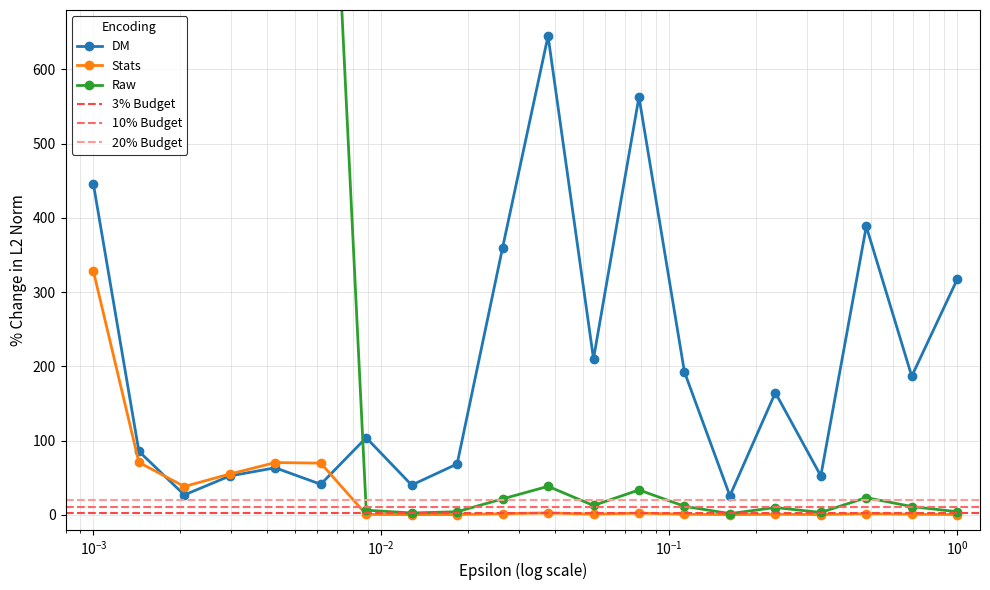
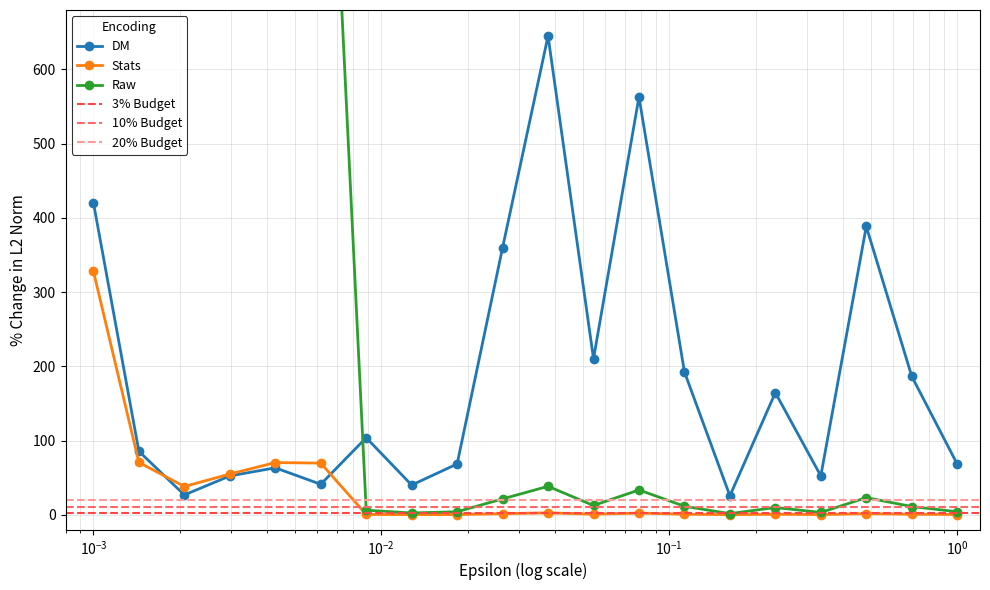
  {
    "DM": {
-     "10^-3": 450,
-     "10^0": 320
+     "10^-3": 420,
+     "10^0": 70
    },
    "Stats": {
      "10^-3": 330,
      "10^0": 0
    },
    "Raw": {
      "10^0": 0
    }
  }
